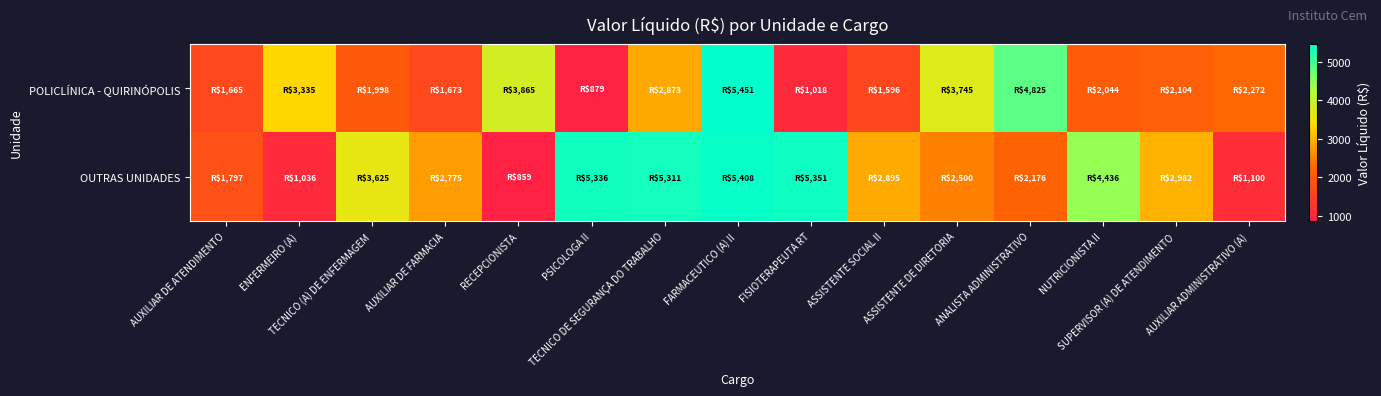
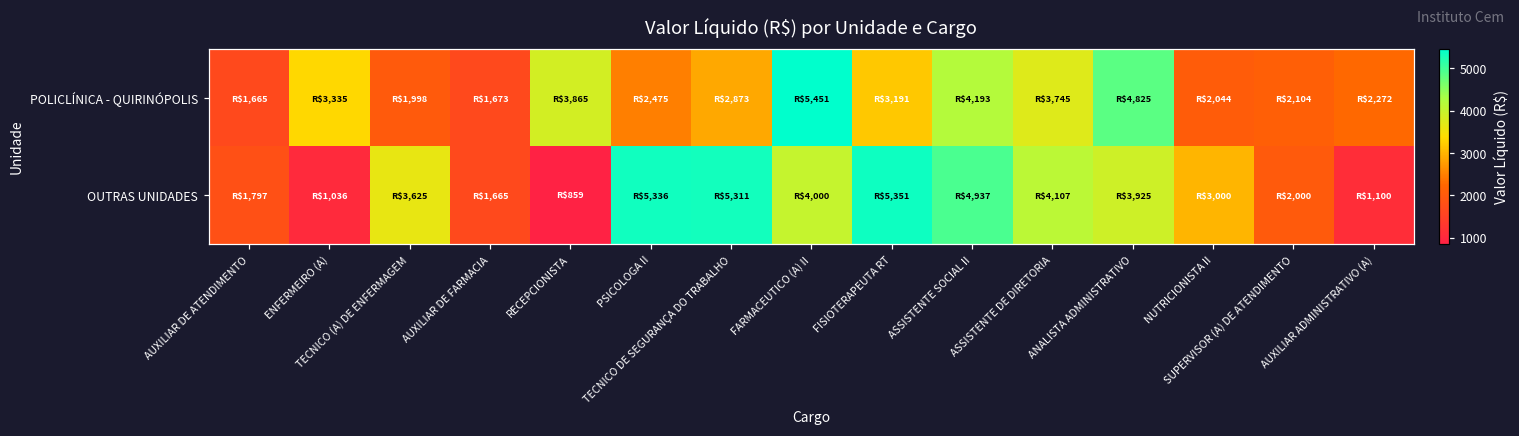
  {
    "POLICLÍNICA - QUIRINÓPOLIS": {
      "AUXILIAR DE ATENDIMENTO": "$1,665",
      "ENFERMEIRO (A)": "$3,335",
      "TECNICO (A) DE ENFERMAGEM": "$1,998",
      "AUXILIAR DE FARMACIA": "$1,673",
      "RECEPCIONISTA": "$3,865",
-     "PSICOLOGA II": "$879",
+     "PSICOLOGA II": "$2,475",
      "TECNICO DE SEGURANÇA DO TRABALHO": "$2,873",
      "FARMACEUTICO (A) II": "$5,451",
-     "FISIOTERAPEUTA RT": "$1,018",
-     "ASSISTENTE SOCIAL II": "$1,596",
+     "FISIOTERAPEUTA RT": "$3,191",
+     "ASSISTENTE SOCIAL II": "$4,193",
      "ASSISTENTE DE DIRETORIA": "$3,745",
      "ANALISTA ADMINISTRATIVO": "$4,825",
      "NUTRICIONISTA II": "$2,044",
      "SUPERVISOR (A) DE ATENDIMENTO": "$2,104",
      "AUXILIAR ADMINISTRATIVO (A)": "$2,272"
    },
    "OUTRAS UNIDADES": {
      "AUXILIAR DE ATENDIMENTO": "$1,797",
      "ENFERMEIRO (A)": "$1,036",
      "TECNICO (A) DE ENFERMAGEM": "$3,625",
-     "AUXILIAR DE FARMACIA": "$2,775",
+     "AUXILIAR DE FARMACIA": "$1,665",
      "RECEPCIONISTA": "$859",
      "PSICOLOGA II": "$5,336",
      "TECNICO DE SEGURANÇA DO TRABALHO": "$5,311",
-     "FARMACEUTICO (A) II": "$5,408",
+     "FARMACEUTICO (A) II": "$4,000",
      "FISIOTERAPEUTA RT": "$5,351",
-     "ASSISTENTE SOCIAL II": "$2,895",
-     "ASSISTENTE DE DIRETORIA": "$2,500",
-     "ANALISTA ADMINISTRATIVO": "$2,176",
-     "NUTRICIONISTA II": "$4,436",
-     "SUPERVISOR (A) DE ATENDIMENTO": "$2,982",
+     "ASSISTENTE SOCIAL II": "$4,937",
+     "ASSISTENTE DE DIRETORIA": "$4,107",
+     "ANALISTA ADMINISTRATIVO": "$3,925",
+     "NUTRICIONISTA II": "$3,000",
+     "SUPERVISOR (A) DE ATENDIMENTO": "$2,000",
      "AUXILIAR ADMINISTRATIVO (A)": "$1,100"
    }
  }
